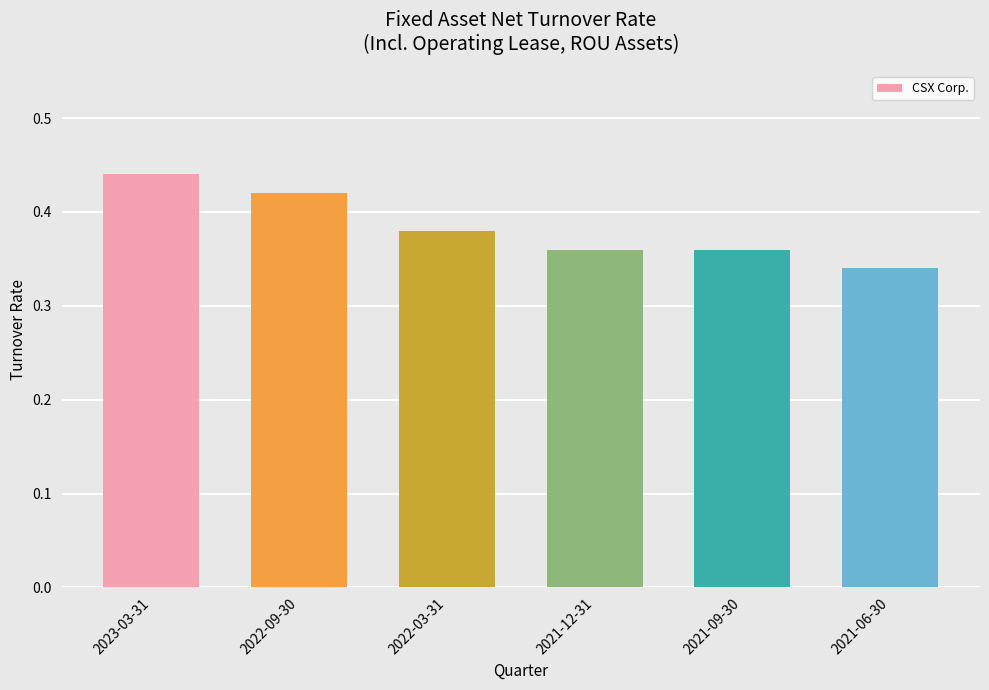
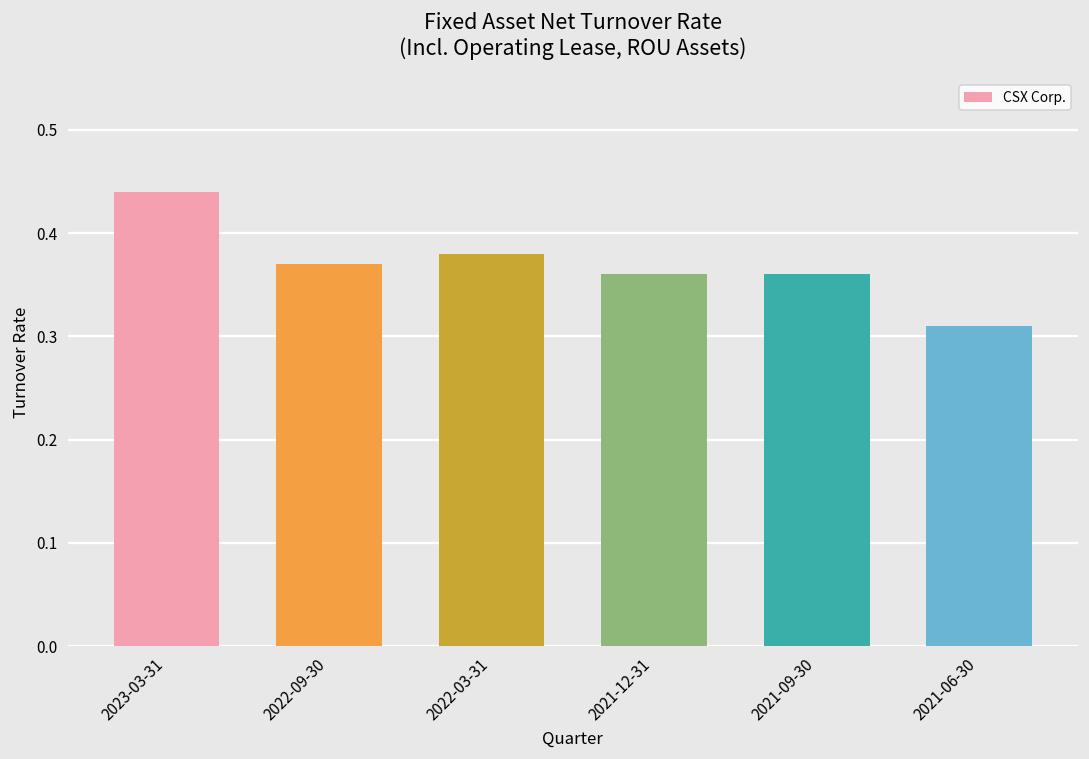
  {
    "2023-03-31": 0.44,
-   "2022-09-30": 0.42,
+   "2022-09-30": 0.37,
    "2022-03-31": 0.38,
    "2021-12-31": 0.36,
    "2021-09-30": 0.36,
-   "2021-06-30": 0.34
+   "2021-06-30": 0.31
  }
